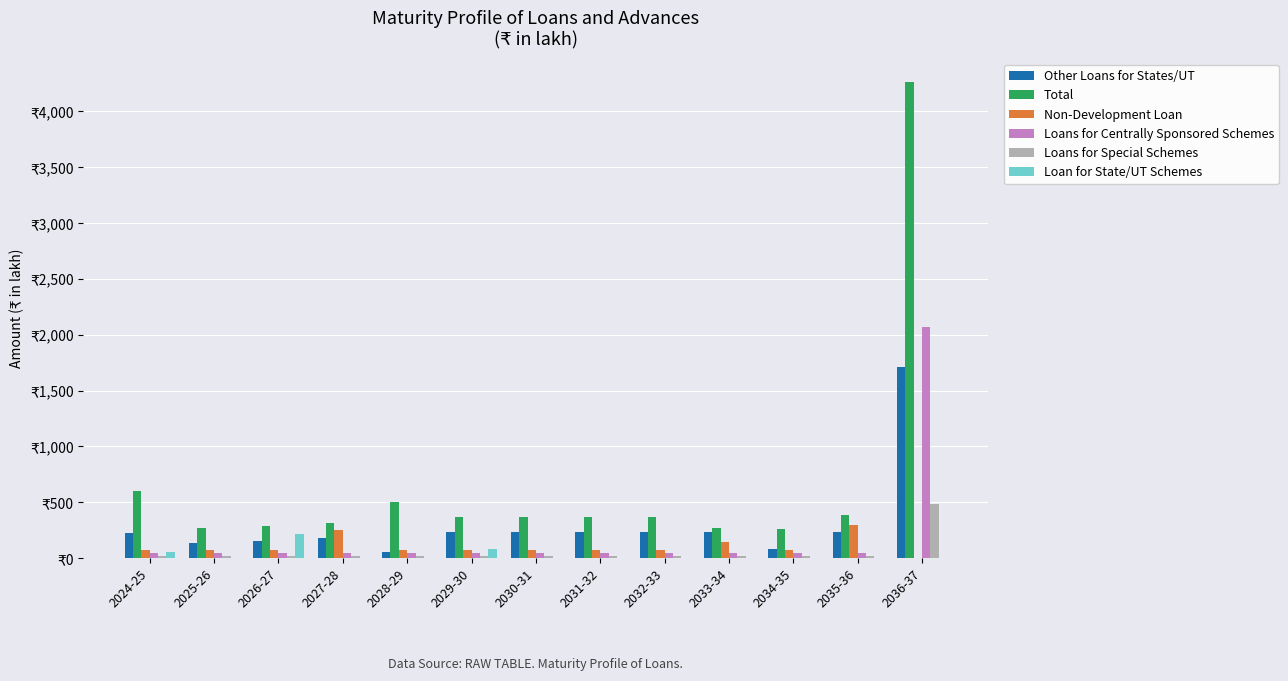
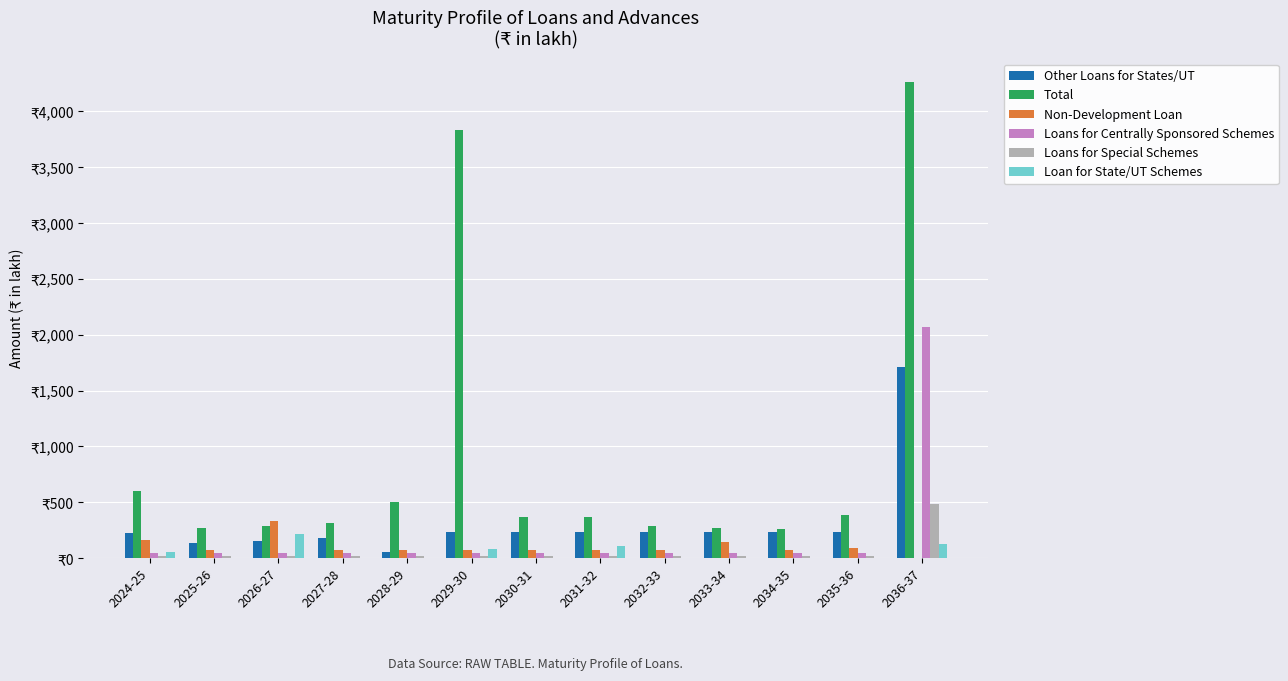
  {
    "Other Loans for States/UT": {
      "2024-25": "₹220",
      "2025-26": "₹130",
      "2026-27": "₹160",
      "2027-28": "₹180",
      "2028-29": "₹50",
      "2029-30": "₹230",
      "2030-31": "₹230",
      "2031-32": "₹230",
      "2032-33": "₹230",
      "2033-34": "₹230",
-     "2034-35": "₹80",
+     "2034-35": "₹230",
      "2035-36": "₹230",
      "2036-37": "₹1,710"
    },
    "Total": {
      "2024-25": "₹600",
      "2025-26": "₹270",
      "2026-27": "₹290",
      "2027-28": "₹310",
      "2028-29": "₹500",
-     "2029-30": "₹360",
+     "2029-30": "₹3,840",
      "2030-31": "₹360",
      "2031-32": "₹360",
-     "2032-33": "₹360",
+     "2032-33": "₹290",
      "2033-34": "₹270",
      "2034-35": "₹260",
      "2035-36": "₹380",
      "2036-37": "₹4,260"
    },
    "Non-Development Loan": {
-     "2024-25": "₹70",
+     "2024-25": "₹160",
      "2025-26": "₹70",
-     "2026-27": "₹70",
-     "2027-28": "₹250",
+     "2026-27": "₹330",
+     "2027-28": "₹70",
      "2028-29": "₹70",
      "2029-30": "₹70",
      "2030-31": "₹70",
      "2031-32": "₹70",
      "2032-33": "₹70",
      "2033-34": "₹150",
      "2034-35": "₹70",
-     "2035-36": "₹300",
+     "2035-36": "₹90",
      "2036-37": "₹0"
    },
    "Loan for State/UT Schemes": {
      "2024-25": "₹50",
      "2025-26": "₹0",
      "2026-27": "₹210",
      "2027-28": "₹0",
      "2028-29": "₹0",
      "2029-30": "₹80",
      "2030-31": "₹0",
-     "2031-32": "₹0",
+     "2031-32": "₹110",
      "2032-33": "₹0",
      "2033-34": "₹0",
      "2034-35": "₹0",
      "2035-36": "₹0",
-     "2036-37": "₹0"
+     "2036-37": "₹130"
    }
  }
